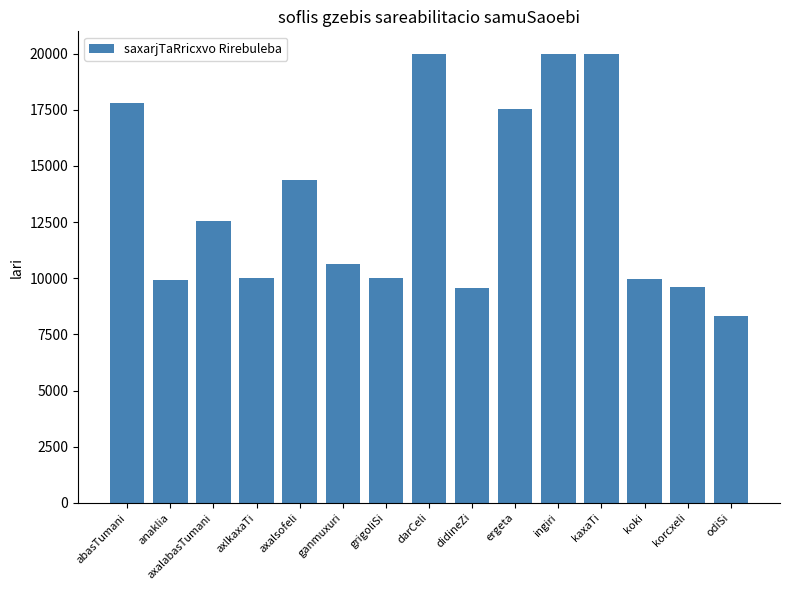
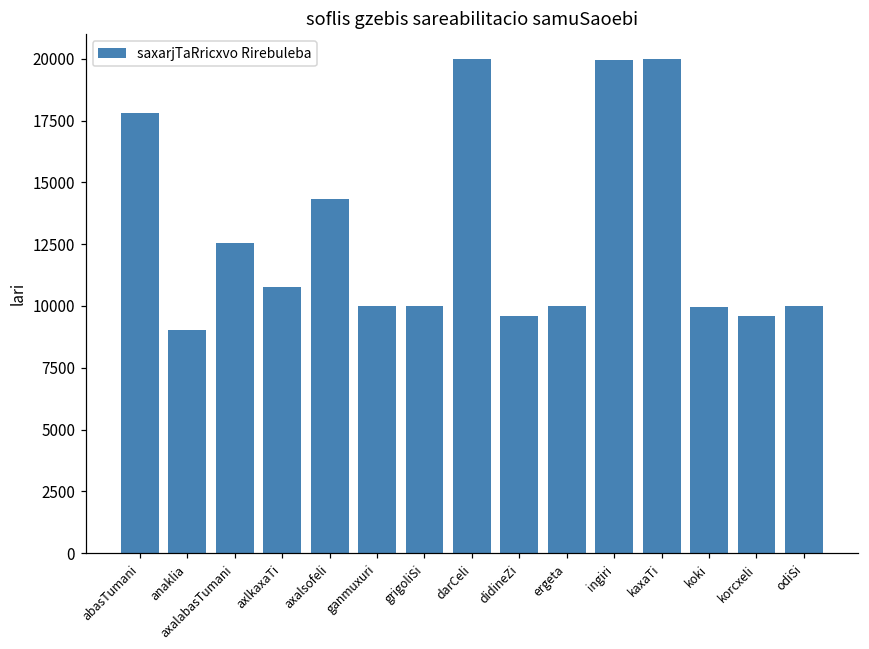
  {
    "abasTumani": 17800,
-   "anaklia": 9900,
+   "anaklia": 9000,
    "axalabasTumani": 12500,
-   "axlkaxaTi": 10000,
+   "axlkaxaTi": 10700,
    "axalsofeli": 14300,
-   "ganmuxuri": 10600,
+   "ganmuxuri": 10000,
    "grigoliSi": 10000,
    "darCeli": 20000,
    "didineZi": 9600,
-   "ergeta": 17500,
+   "ergeta": 10000,
    "ingiri": 20000,
    "kaxaTi": 20000,
    "koki": 10000,
    "korcxeli": 9600,
-   "odiSi": 8300
+   "odiSi": 10000
  }
